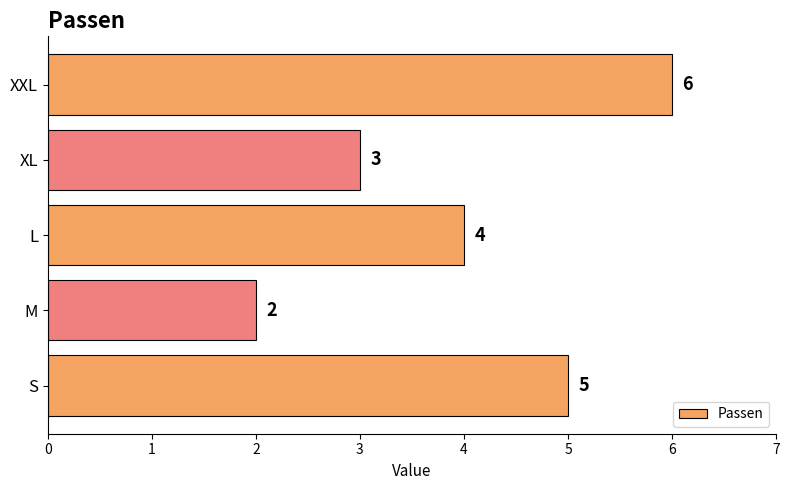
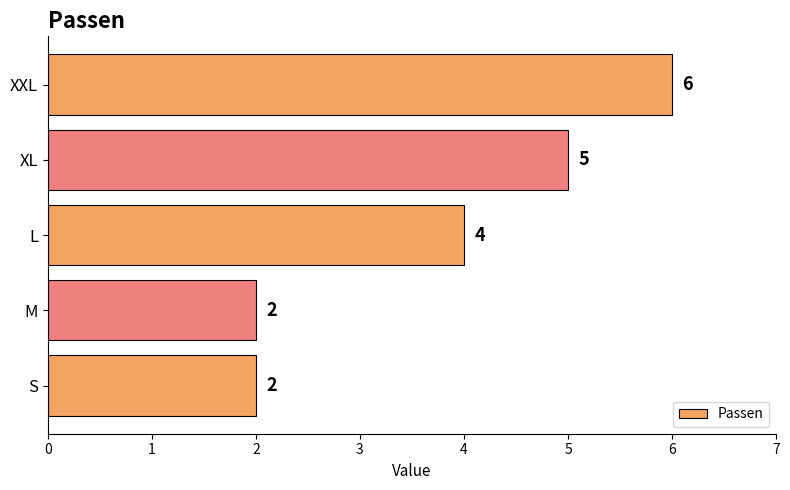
  {
    "XXL": 6,
-   "XL": 3,
+   "XL": 5,
    "L": 4,
    "M": 2,
-   "S": 5
+   "S": 2
  }
